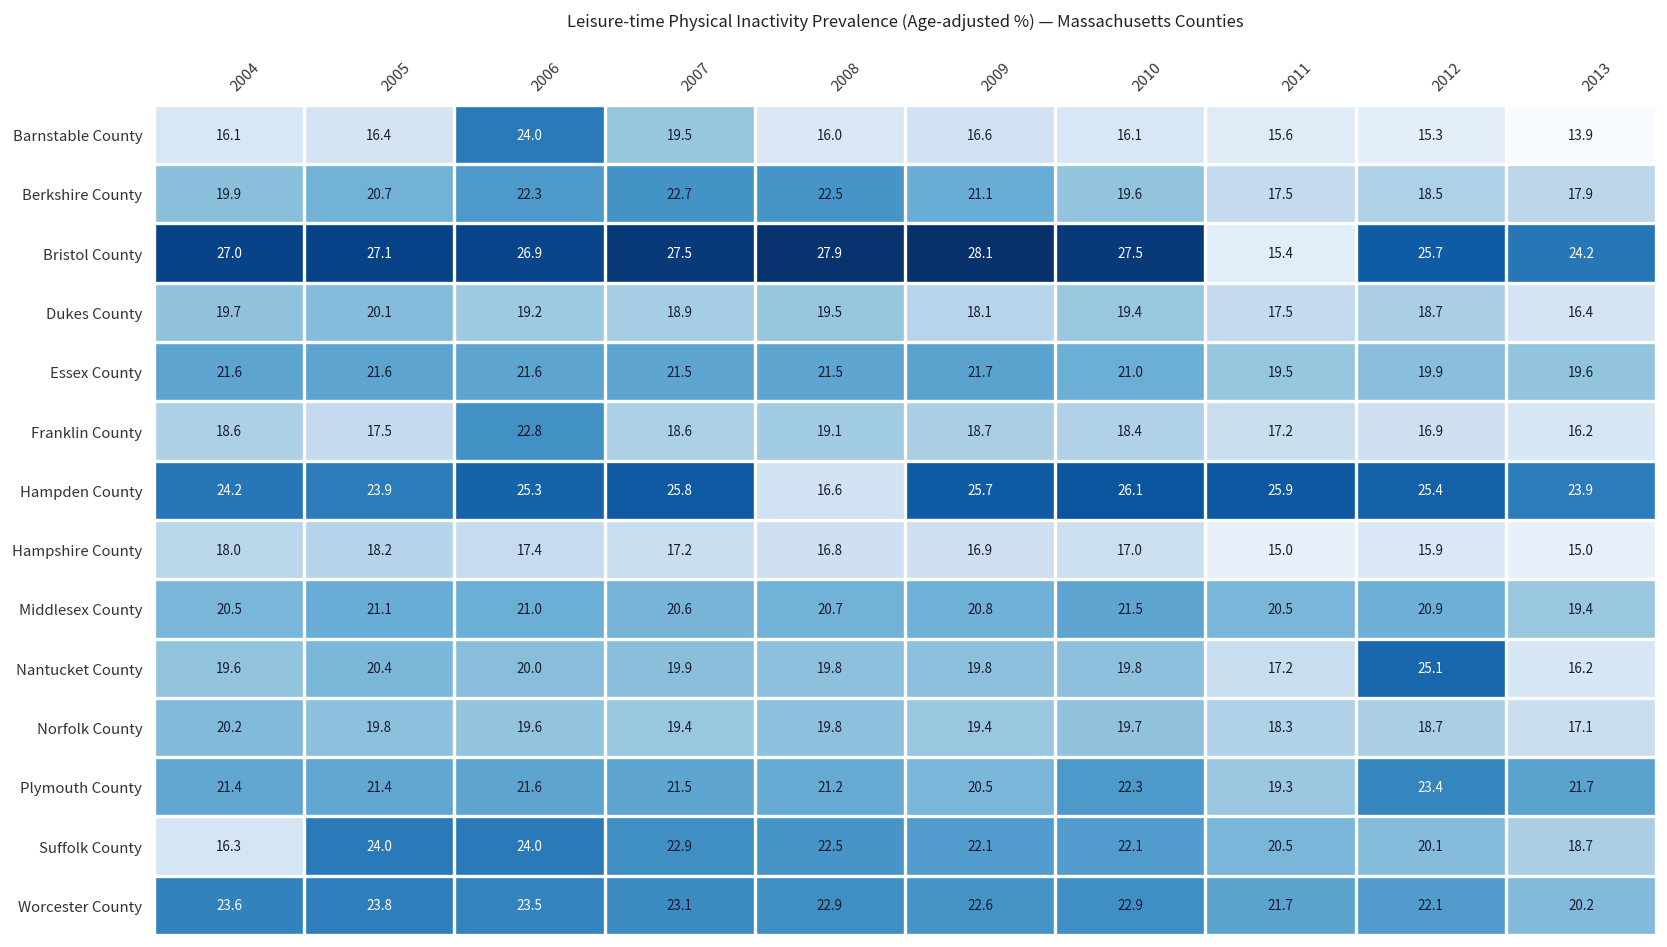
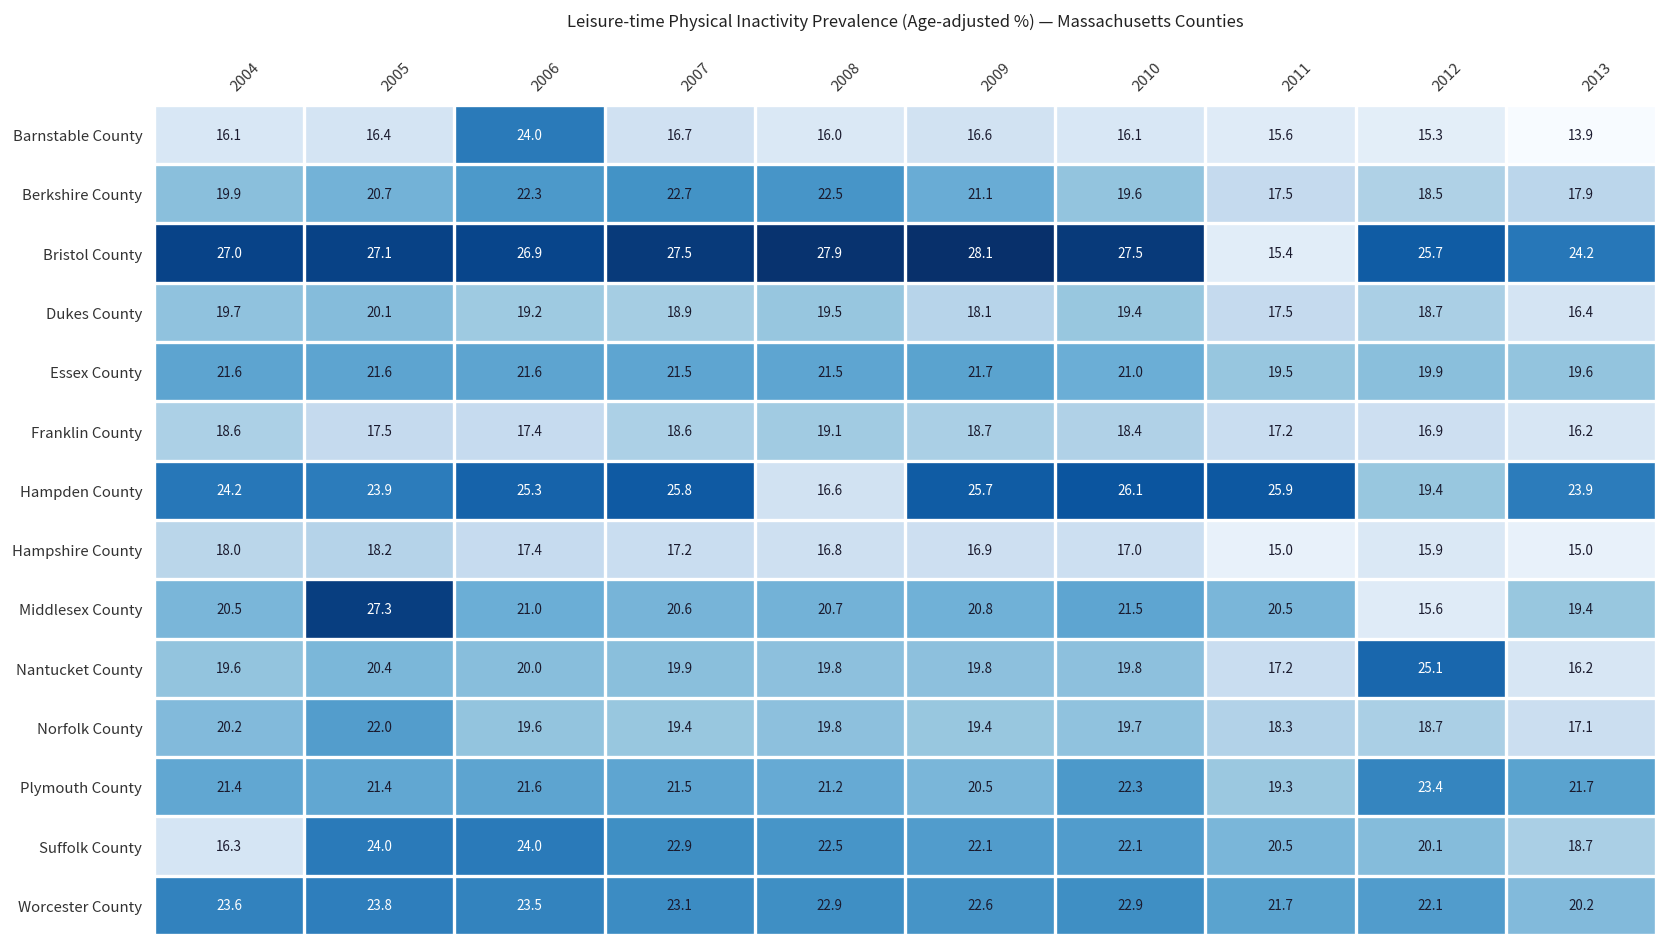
  {
    "Barnstable County": {
      "2004": 16.1,
      "2005": 16.4,
      "2006": 24.0,
-     "2007": 19.5,
+     "2007": 16.7,
      "2008": 16.0,
      "2009": 16.6,
      "2010": 16.1,
      "2011": 15.6,
      "2012": 15.3,
      "2013": 13.9
    },
    "Berkshire County": {
      "2004": 19.9,
      "2005": 20.7,
      "2006": 22.3,
      "2007": 22.7,
      "2008": 22.5,
      "2009": 21.1,
      "2010": 19.6,
      "2011": 17.5,
      "2012": 18.5,
      "2013": 17.9
    },
    "Bristol County": {
      "2004": 27.0,
      "2005": 27.1,
      "2006": 26.9,
      "2007": 27.5,
      "2008": 27.9,
      "2009": 28.1,
      "2010": 27.5,
      "2011": 15.4,
      "2012": 25.7,
      "2013": 24.2
    },
    "Dukes County": {
      "2004": 19.7,
      "2005": 20.1,
      "2006": 19.2,
      "2007": 18.9,
      "2008": 19.5,
      "2009": 18.1,
      "2010": 19.4,
      "2011": 17.5,
      "2012": 18.7,
      "2013": 16.4
    },
    "Essex County": {
      "2004": 21.6,
      "2005": 21.6,
      "2006": 21.6,
      "2007": 21.5,
      "2008": 21.5,
      "2009": 21.7,
      "2010": 21.0,
      "2011": 19.5,
      "2012": 19.9,
      "2013": 19.6
    },
    "Franklin County": {
      "2004": 18.6,
      "2005": 17.5,
-     "2006": 22.8,
+     "2006": 17.4,
      "2007": 18.6,
      "2008": 19.1,
      "2009": 18.7,
      "2010": 18.4,
      "2011": 17.2,
      "2012": 16.9,
      "2013": 16.2
    },
    "Hampden County": {
      "2004": 24.2,
      "2005": 23.9,
      "2006": 25.3,
      "2007": 25.8,
      "2008": 16.6,
      "2009": 25.7,
      "2010": 26.1,
      "2011": 25.9,
-     "2012": 25.4,
+     "2012": 19.4,
      "2013": 23.9
    },
    "Hampshire County": {
      "2004": 18.0,
      "2005": 18.2,
      "2006": 17.4,
      "2007": 17.2,
      "2008": 16.8,
      "2009": 16.9,
      "2010": 17.0,
      "2011": 15.0,
      "2012": 15.9,
      "2013": 15.0
    },
    "Middlesex County": {
      "2004": 20.5,
-     "2005": 21.1,
+     "2005": 27.3,
      "2006": 21.0,
      "2007": 20.6,
      "2008": 20.7,
      "2009": 20.8,
      "2010": 21.5,
      "2011": 20.5,
-     "2012": 20.9,
+     "2012": 15.6,
      "2013": 19.4
    },
    "Nantucket County": {
      "2004": 19.6,
      "2005": 20.4,
      "2006": 20.0,
      "2007": 19.9,
      "2008": 19.8,
      "2009": 19.8,
      "2010": 19.8,
      "2011": 17.2,
      "2012": 25.1,
      "2013": 16.2
    },
    "Norfolk County": {
      "2004": 20.2,
-     "2005": 19.8,
+     "2005": 22.0,
      "2006": 19.6,
      "2007": 19.4,
      "2008": 19.8,
      "2009": 19.4,
      "2010": 19.7,
      "2011": 18.3,
      "2012": 18.7,
      "2013": 17.1
    },
    "Plymouth County": {
      "2004": 21.4,
      "2005": 21.4,
      "2006": 21.6,
      "2007": 21.5,
      "2008": 21.2,
      "2009": 20.5,
      "2010": 22.3,
      "2011": 19.3,
      "2012": 23.4,
      "2013": 21.7
    },
    "Suffolk County": {
      "2004": 16.3,
      "2005": 24.0,
      "2006": 24.0,
      "2007": 22.9,
      "2008": 22.5,
      "2009": 22.1,
      "2010": 22.1,
      "2011": 20.5,
      "2012": 20.1,
      "2013": 18.7
    },
    "Worcester County": {
      "2004": 23.6,
      "2005": 23.8,
      "2006": 23.5,
      "2007": 23.1,
      "2008": 22.9,
      "2009": 22.6,
      "2010": 22.9,
      "2011": 21.7,
      "2012": 22.1,
      "2013": 20.2
    }
  }
